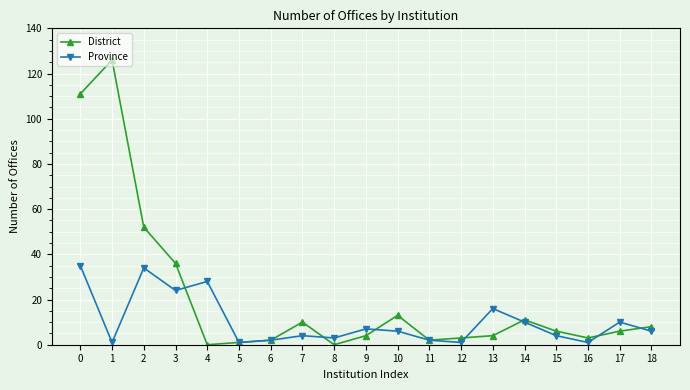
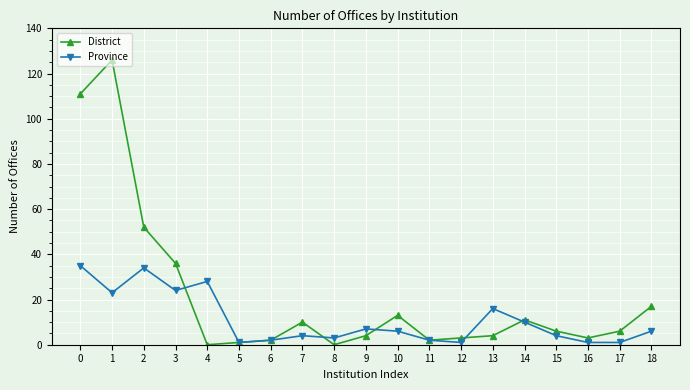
  {
    "District": {
      "0": 111,
      "2": 52,
      "3": 36,
      "4": 0,
      "7": 10,
      "8": 0,
      "9": 4,
      "10": 13,
      "12": 3,
      "13": 4,
      "15": 6,
      "16": 3,
      "17": 6,
-     "18": 8
+     "18": 17
    },
    "Province": {
      "0": 35,
-     "1": 1,
+     "1": 23,
      "2": 34,
      "3": 24,
      "4": 28,
      "7": 4,
      "8": 3,
      "9": 7,
      "10": 6,
      "12": 1,
      "13": 16,
      "15": 4,
      "16": 1,
-     "17": 10,
+     "17": 1,
      "18": 6
    }
  }
